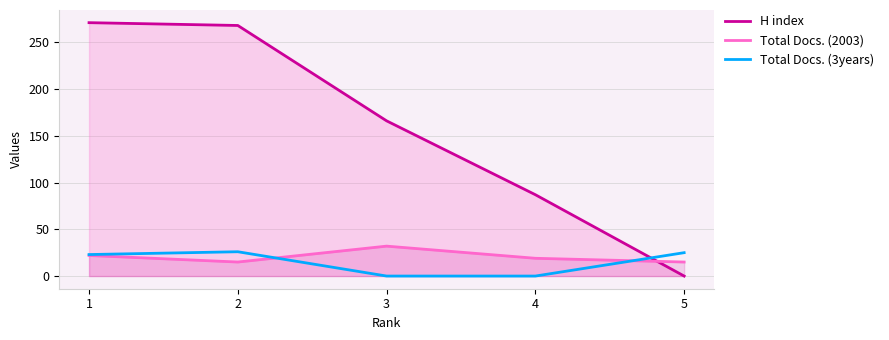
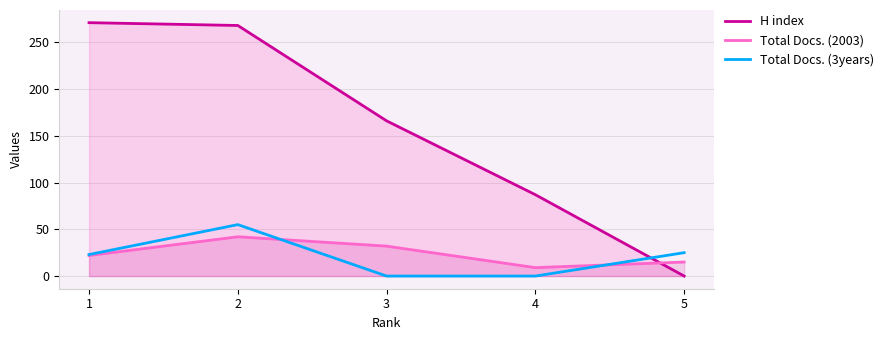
  {
    "H index": {
      "1": 270,
      "2": 270,
      "3": 170,
      "4": 90,
      "5": 0
    },
    "Total Docs. (2003)": {
-     "2": 20,
+     "2": 40,
      "3": 30,
-     "4": 20,
+     "4": 10,
      "5": 20
    },
    "Total Docs. (3years)": {
-     "2": 30,
+     "2": 60,
      "3": 0,
      "4": 0,
      "5": 30
    }
  }
